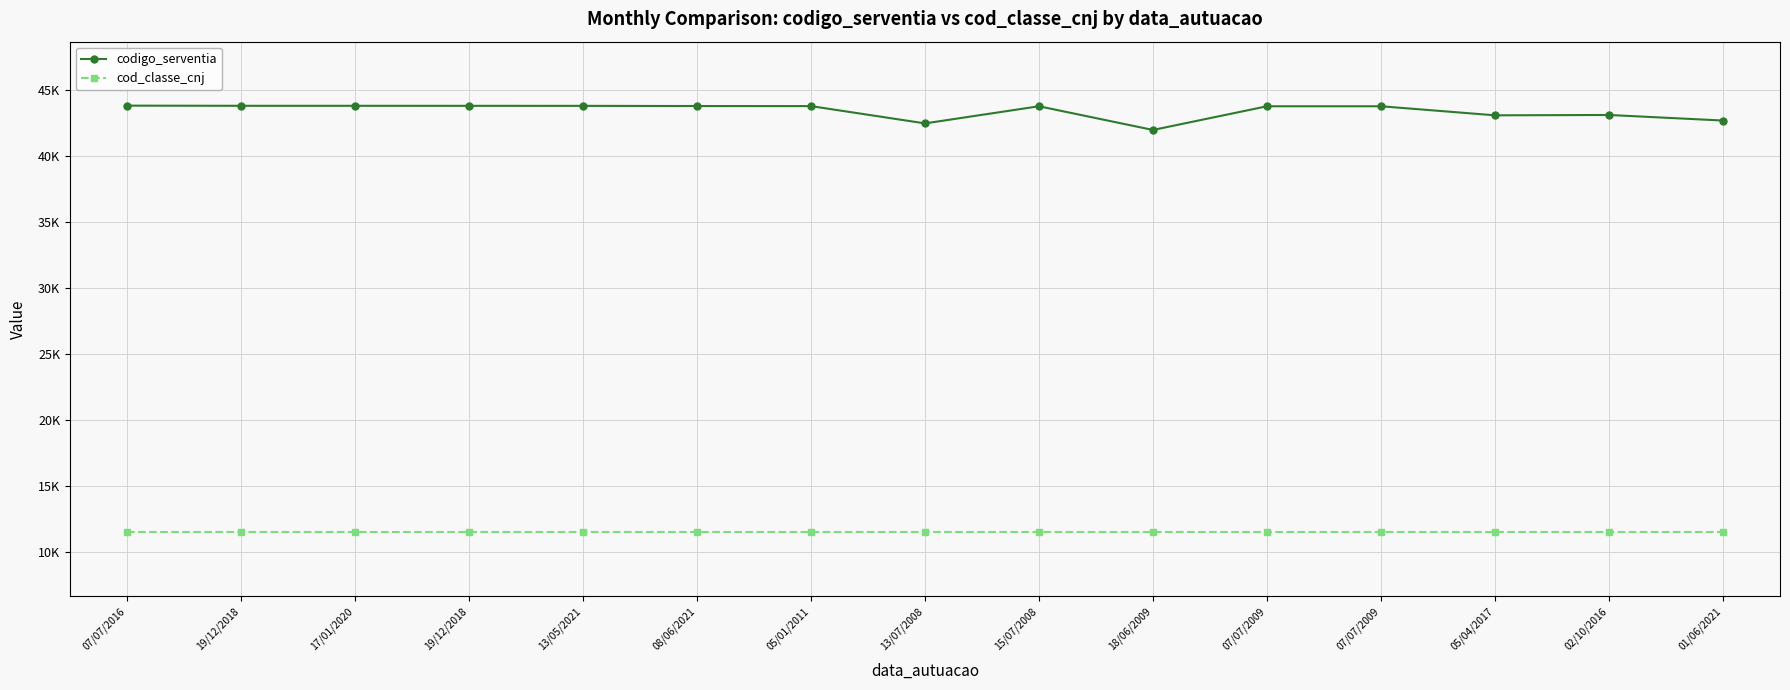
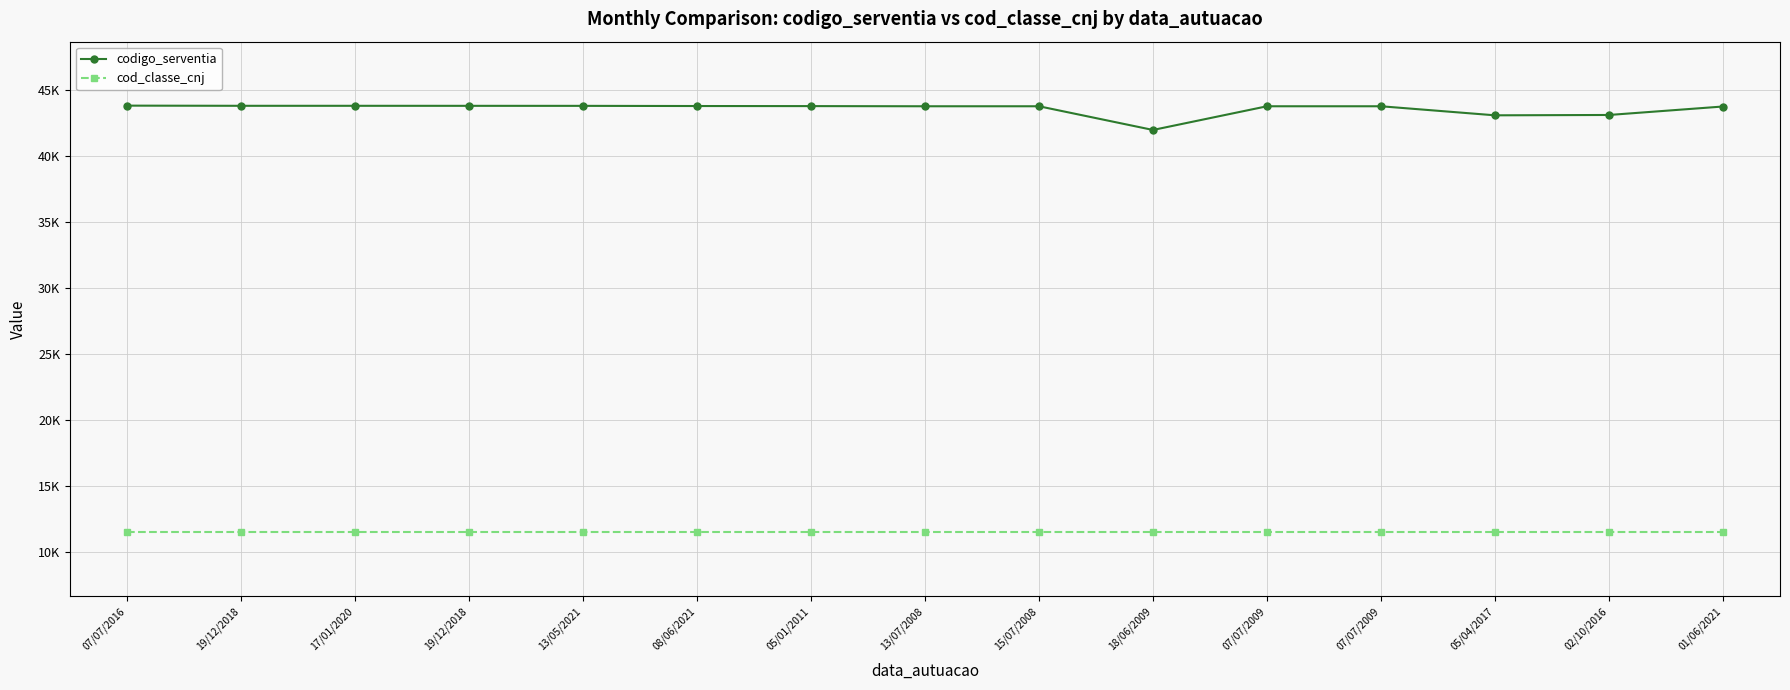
  {
    "codigo_serventia": {
      "07/07/2016": 43800,
      "17/01/2020": 43800,
      "13/05/2021": 43800,
      "08/06/2021": 43800,
      "05/01/2011": 43800,
-     "13/07/2008": 42400,
+     "13/07/2008": 43700,
      "15/07/2008": 43700,
      "18/06/2009": 41900,
      "05/04/2017": 43100,
      "02/10/2016": 43100,
-     "01/06/2021": 42700
+     "01/06/2021": 43700
    },
    "cod_classe_cnj": {
      "07/07/2016": 11500,
      "17/01/2020": 11500,
      "13/05/2021": 11500,
      "08/06/2021": 11500,
      "05/01/2011": 11500,
      "13/07/2008": 11500,
      "15/07/2008": 11500,
      "18/06/2009": 11500,
      "05/04/2017": 11500,
      "02/10/2016": 11500,
      "01/06/2021": 11500
    }
  }
